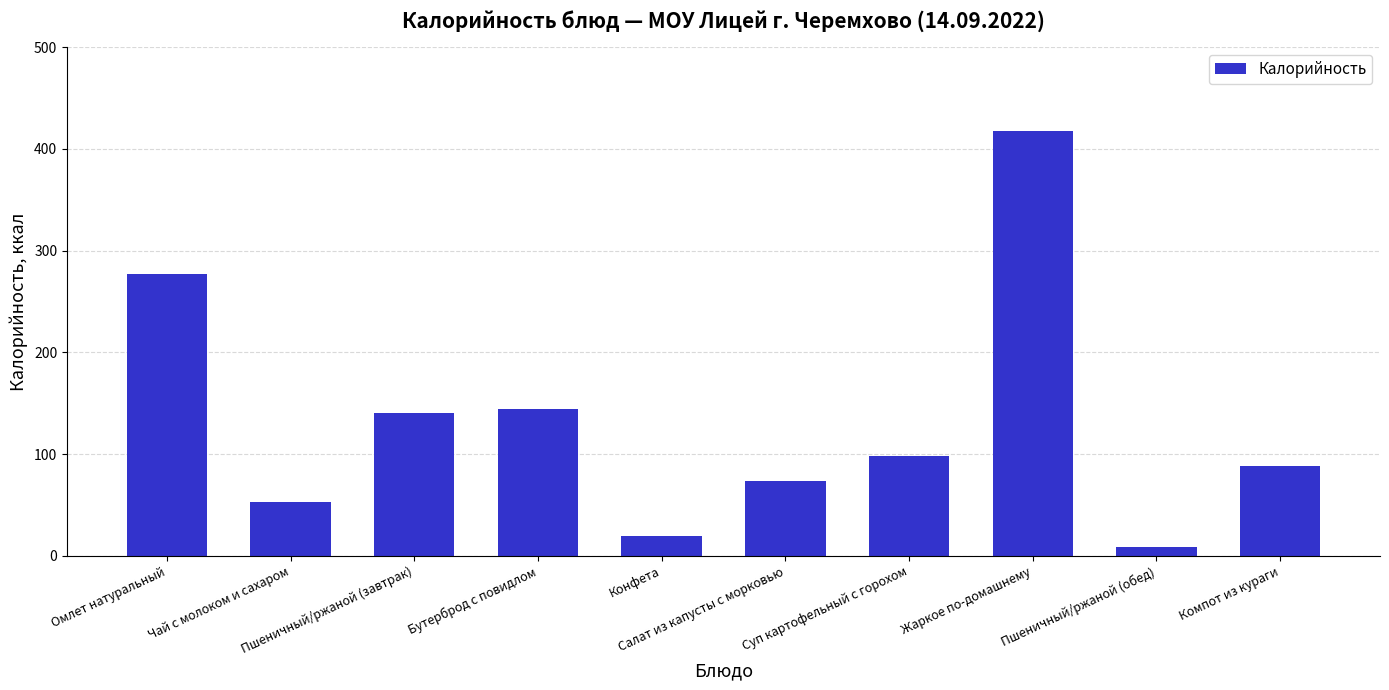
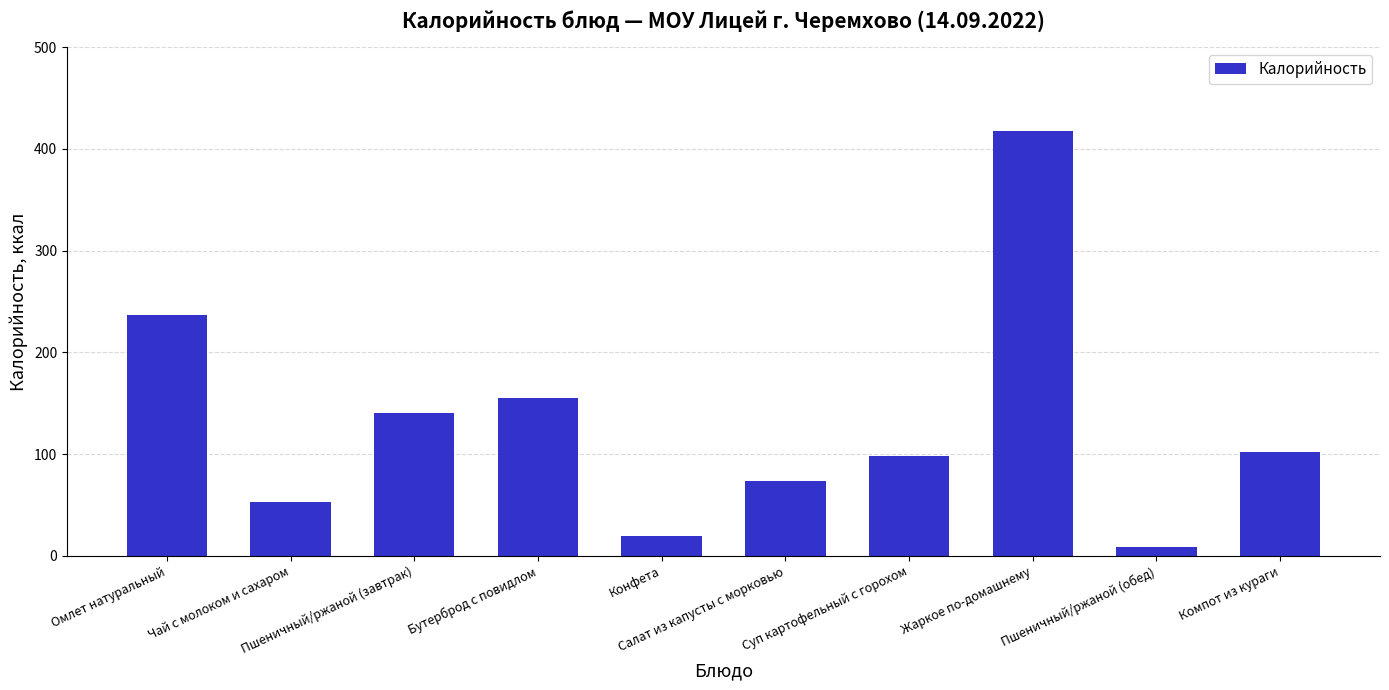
  {
-   "Омлет натуральный": 277,
+   "Омлет натуральный": 237,
    "Чай с молоком и сахаром": 53,
    "Пшеничный/ржаной (завтрак)": 140,
-   "Бутерброд с повидлом": 144,
+   "Бутерброд с повидлом": 155,
    "Конфета": 19,
    "Салат из капусты с морковью": 73,
    "Суп картофельный с горохом": 98,
    "Жаркое по-домашнему": 417,
    "Пшеничный/ржаной (обед)": 8,
-   "Компот из кураги": 88
+   "Компот из кураги": 102
  }
